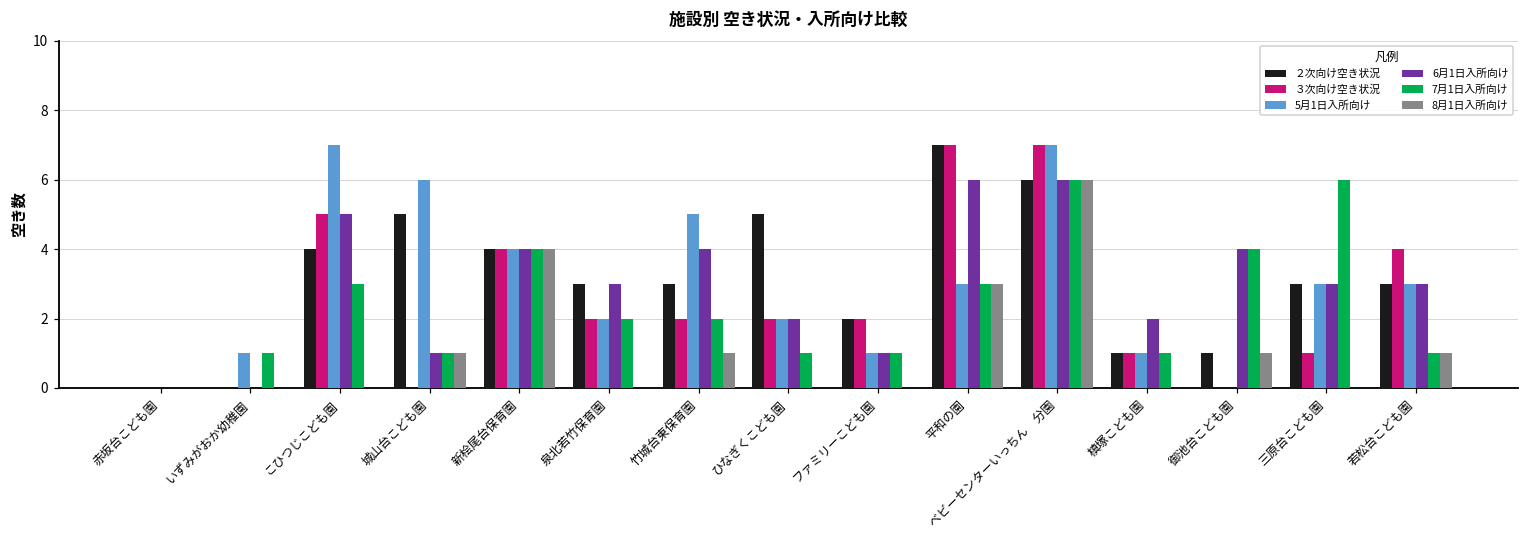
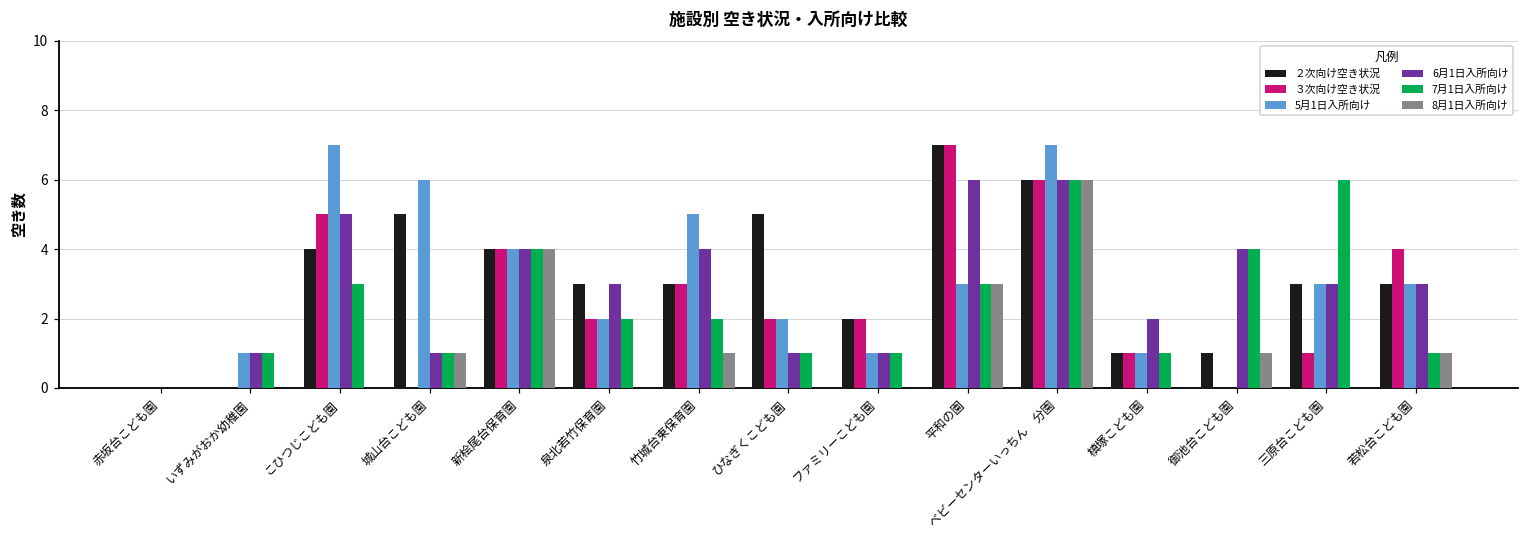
  {
    "２次向け空き状況": {
      "赤坂台こども園": 0,
      "いずみがおか幼稚園": 0,
      "こひつじこども園": 4,
      "城山台こども園": 5,
      "新桧尾台保育園": 4,
      "泉北若竹保育園": 3,
      "竹城台東保育園": 3,
      "ひなぎくこども園": 5,
      "ファミリーこども園": 2,
      "平和の園": 7,
      "ベビーセンターいっちん 分園": 6,
      "槙塚こども園": 1,
      "御池台こども園": 1,
      "三原台こども園": 3,
      "若松台こども園": 3
    },
    "３次向け空き状況": {
      "赤坂台こども園": 0,
      "いずみがおか幼稚園": 0,
      "こひつじこども園": 5,
      "城山台こども園": 0,
      "新桧尾台保育園": 4,
      "泉北若竹保育園": 2,
-     "竹城台東保育園": 2,
+     "竹城台東保育園": 3,
      "ひなぎくこども園": 2,
      "ファミリーこども園": 2,
      "平和の園": 7,
-     "ベビーセンターいっちん 分園": 7,
+     "ベビーセンターいっちん 分園": 6,
      "槙塚こども園": 1,
      "御池台こども園": 0,
      "三原台こども園": 1,
      "若松台こども園": 4
    },
    "5月1日入所向け": {
      "赤坂台こども園": 0,
      "いずみがおか幼稚園": 1,
      "こひつじこども園": 7,
      "城山台こども園": 6,
      "新桧尾台保育園": 4,
      "泉北若竹保育園": 2,
      "竹城台東保育園": 5,
      "ひなぎくこども園": 2,
      "ファミリーこども園": 1,
      "平和の園": 3,
      "ベビーセンターいっちん 分園": 7,
      "槙塚こども園": 1,
      "御池台こども園": 0,
      "三原台こども園": 3,
      "若松台こども園": 3
    },
    "6月1日入所向け": {
      "赤坂台こども園": 0,
-     "いずみがおか幼稚園": 0,
+     "いずみがおか幼稚園": 1,
      "こひつじこども園": 5,
      "城山台こども園": 1,
      "新桧尾台保育園": 4,
      "泉北若竹保育園": 3,
      "竹城台東保育園": 4,
-     "ひなぎくこども園": 2,
+     "ひなぎくこども園": 1,
      "ファミリーこども園": 1,
      "平和の園": 6,
      "ベビーセンターいっちん 分園": 6,
      "槙塚こども園": 2,
      "御池台こども園": 4,
      "三原台こども園": 3,
      "若松台こども園": 3
    },
    "7月1日入所向け": {
      "赤坂台こども園": 0,
      "いずみがおか幼稚園": 1,
      "こひつじこども園": 3,
      "城山台こども園": 1,
      "新桧尾台保育園": 4,
      "泉北若竹保育園": 2,
      "竹城台東保育園": 2,
      "ひなぎくこども園": 1,
      "ファミリーこども園": 1,
      "平和の園": 3,
      "ベビーセンターいっちん 分園": 6,
      "槙塚こども園": 1,
      "御池台こども園": 4,
      "三原台こども園": 6,
      "若松台こども園": 1
    },
    "8月1日入所向け": {
      "赤坂台こども園": 0,
      "いずみがおか幼稚園": 0,
      "こひつじこども園": 0,
      "城山台こども園": 1,
      "新桧尾台保育園": 4,
      "泉北若竹保育園": 0,
      "竹城台東保育園": 1,
      "ひなぎくこども園": 0,
      "ファミリーこども園": 0,
      "平和の園": 3,
      "ベビーセンターいっちん 分園": 6,
      "槙塚こども園": 0,
      "御池台こども園": 1,
      "三原台こども園": 0,
      "若松台こども園": 1
    }
  }
